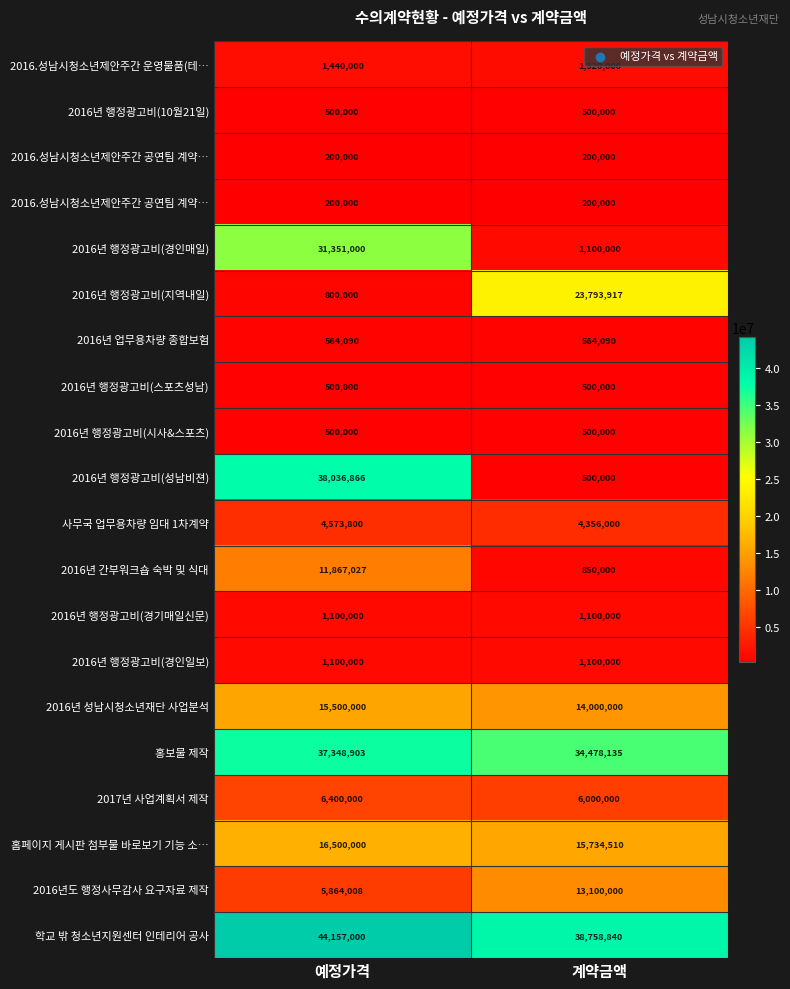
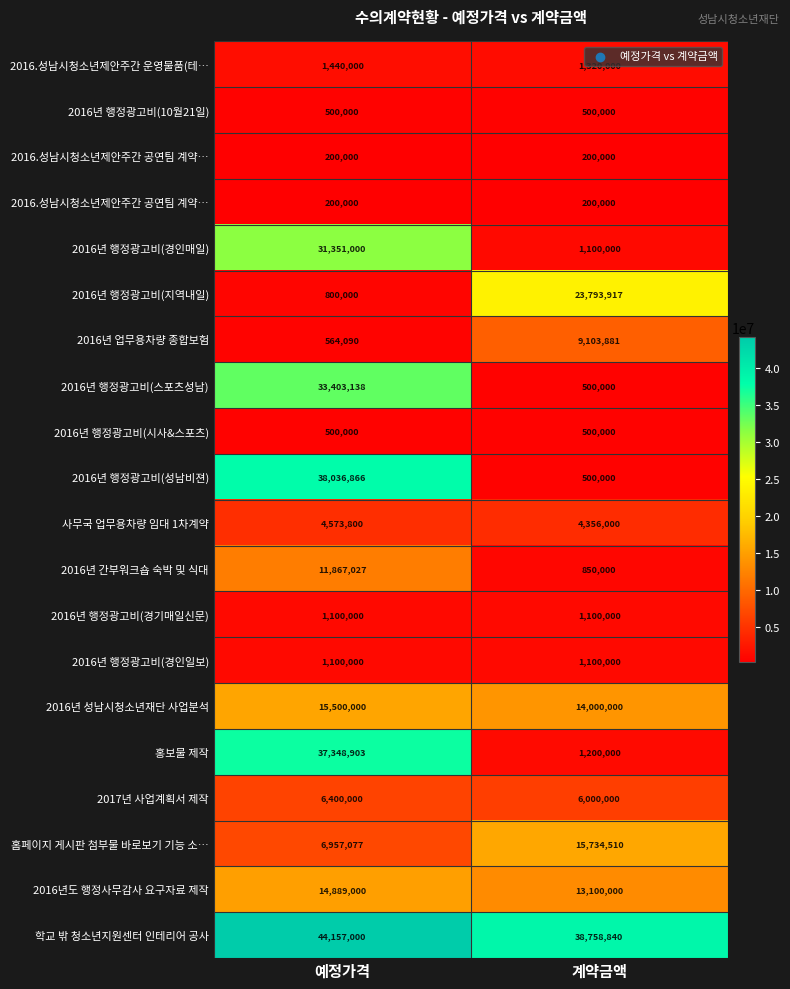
  {
    "2016.성남시청소년제안주간 운영물품(테…": {
      "예정가격": "1,440,000"
    },
    "2016년 행정광고비(10월21일)": {
      "예정가격": "500,000",
      "계약금액": "500,000"
    },
    "2016년 행정광고비(경인매일)": {
      "예정가격": "31,351,000",
      "계약금액": "1,100,000"
    },
    "2016년 행정광고비(지역내일)": {
      "예정가격": "800,000",
      "계약금액": "23,793,917"
    },
    "2016년 업무용차량 종합보험": {
      "예정가격": "564,090",
-     "계약금액": "564,090"
+     "계약금액": "9,103,881"
    },
    "2016년 행정광고비(스포츠성남)": {
-     "예정가격": "500,000",
+     "예정가격": "33,403,138",
      "계약금액": "500,000"
    },
    "2016년 행정광고비(시사&스포츠)": {
      "예정가격": "500,000",
      "계약금액": "500,000"
    },
    "2016년 행정광고비(성남비젼)": {
      "예정가격": "38,036,866",
      "계약금액": "500,000"
    },
    "사무국 업무용차량 임대 1차계약": {
      "예정가격": "4,573,800",
      "계약금액": "4,356,000"
    },
    "2016년 간부워크숍 숙박 및 식대": {
      "예정가격": "11,867,027",
      "계약금액": "850,000"
    },
    "2016년 행정광고비(경기매일신문)": {
      "예정가격": "1,100,000",
      "계약금액": "1,100,000"
    },
    "2016년 행정광고비(경인일보)": {
      "예정가격": "1,100,000",
      "계약금액": "1,100,000"
    },
    "2016년 성남시청소년재단 사업분석": {
      "예정가격": "15,500,000",
      "계약금액": "14,000,000"
    },
    "홍보물 제작": {
      "예정가격": "37,348,903",
-     "계약금액": "34,478,135"
+     "계약금액": "1,200,000"
    },
    "2017년 사업계획서 제작": {
      "예정가격": "6,400,000",
      "계약금액": "6,000,000"
    },
    "홈페이지 게시판 첨부물 바로보기 기능 소…": {
-     "예정가격": "16,500,000",
+     "예정가격": "6,957,077",
      "계약금액": "15,734,510"
    },
    "2016년도 행정사무감사 요구자료 제작": {
-     "예정가격": "5,864,008",
+     "예정가격": "14,889,000",
      "계약금액": "13,100,000"
    },
    "학교 밖 청소년지원센터 인테리어 공사": {
      "예정가격": "44,157,000",
      "계약금액": "38,758,840"
    }
  }
